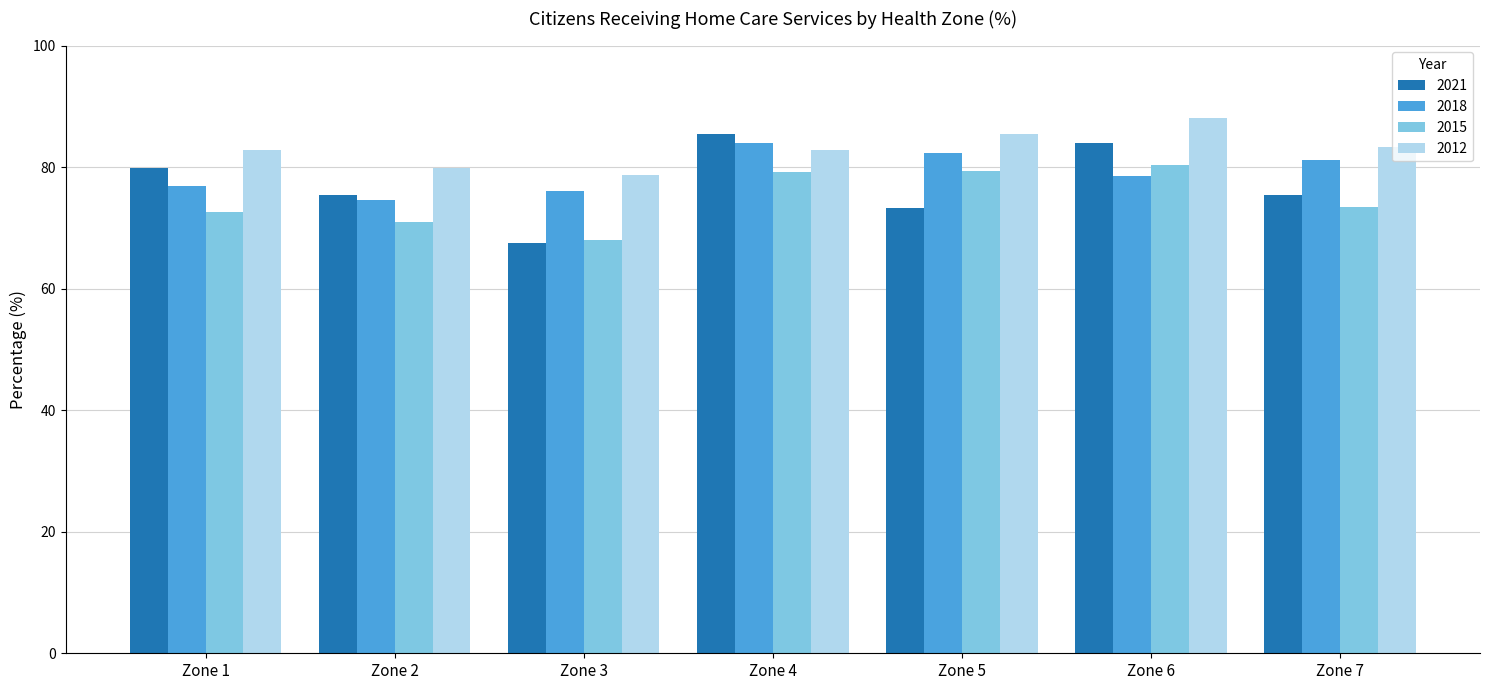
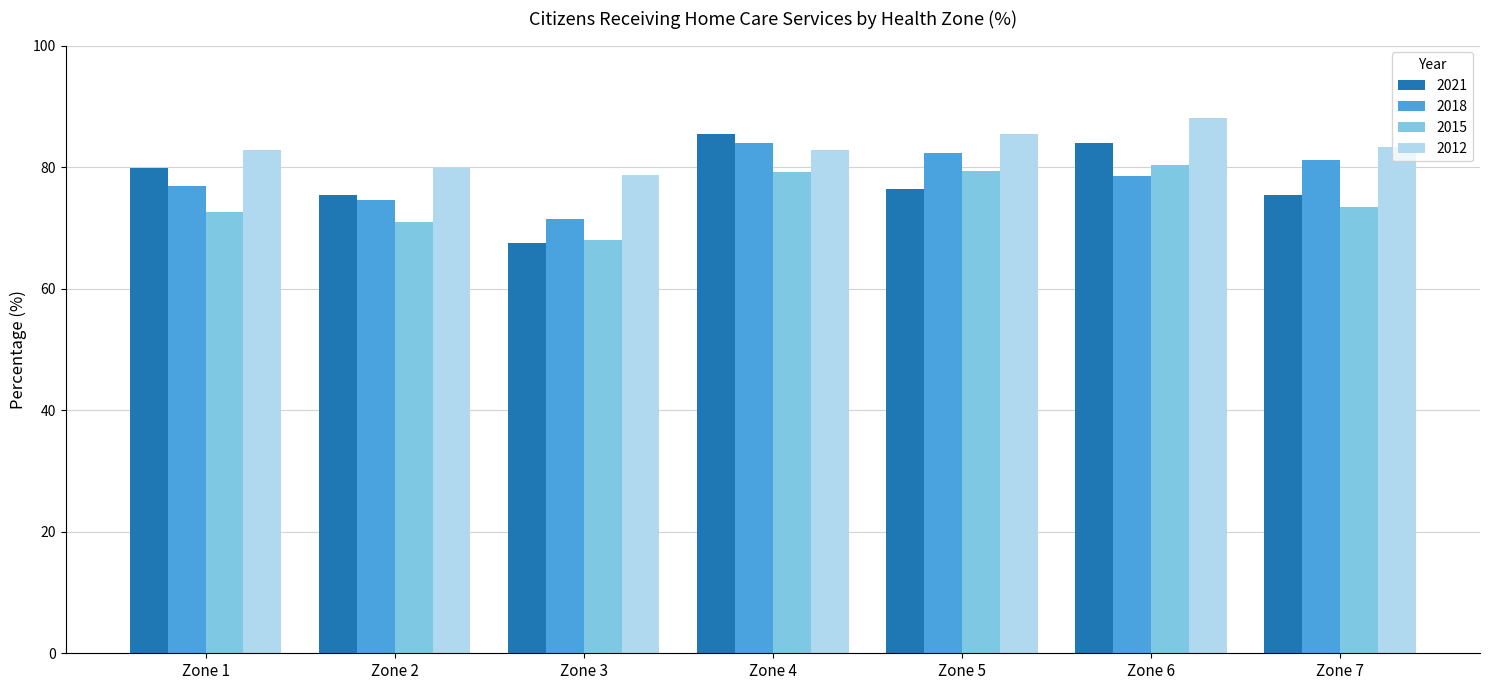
  {
    "2021": {
      "Zone 1": 80,
      "Zone 2": 75,
      "Zone 3": 67,
      "Zone 4": 85,
-     "Zone 5": 73,
+     "Zone 5": 76,
      "Zone 6": 84,
      "Zone 7": 75
    },
    "2018": {
      "Zone 1": 77,
      "Zone 2": 75,
-     "Zone 3": 76,
+     "Zone 3": 72,
      "Zone 4": 84,
      "Zone 5": 82,
      "Zone 6": 78,
      "Zone 7": 81
    }
  }
